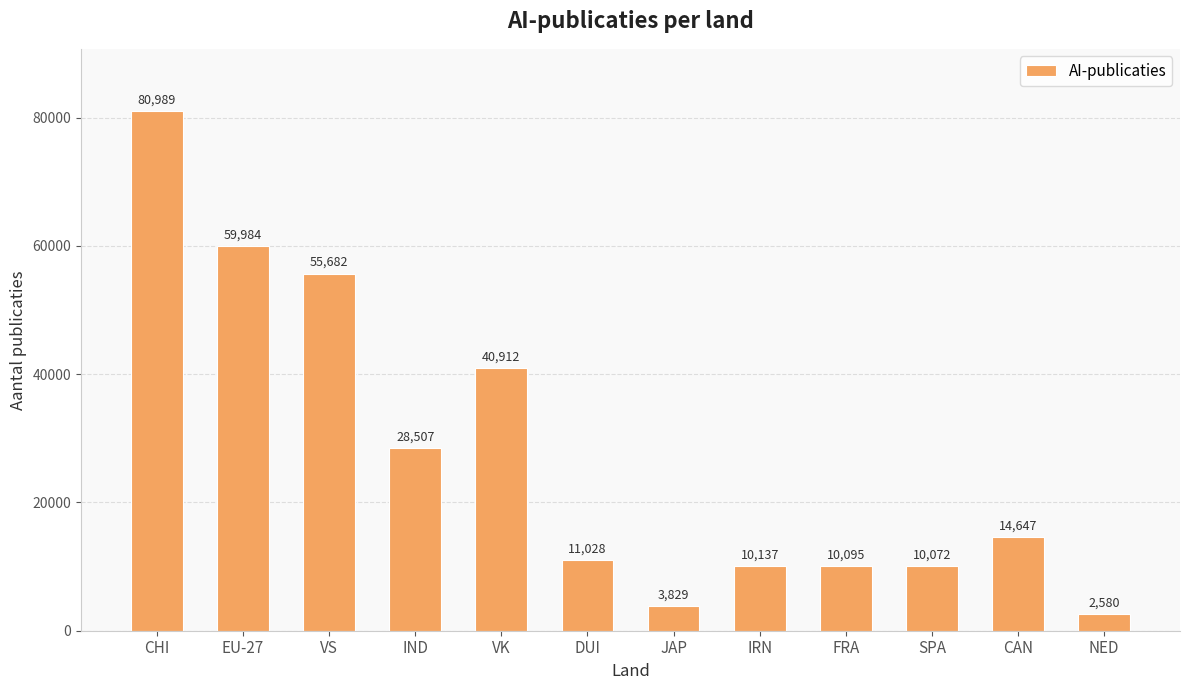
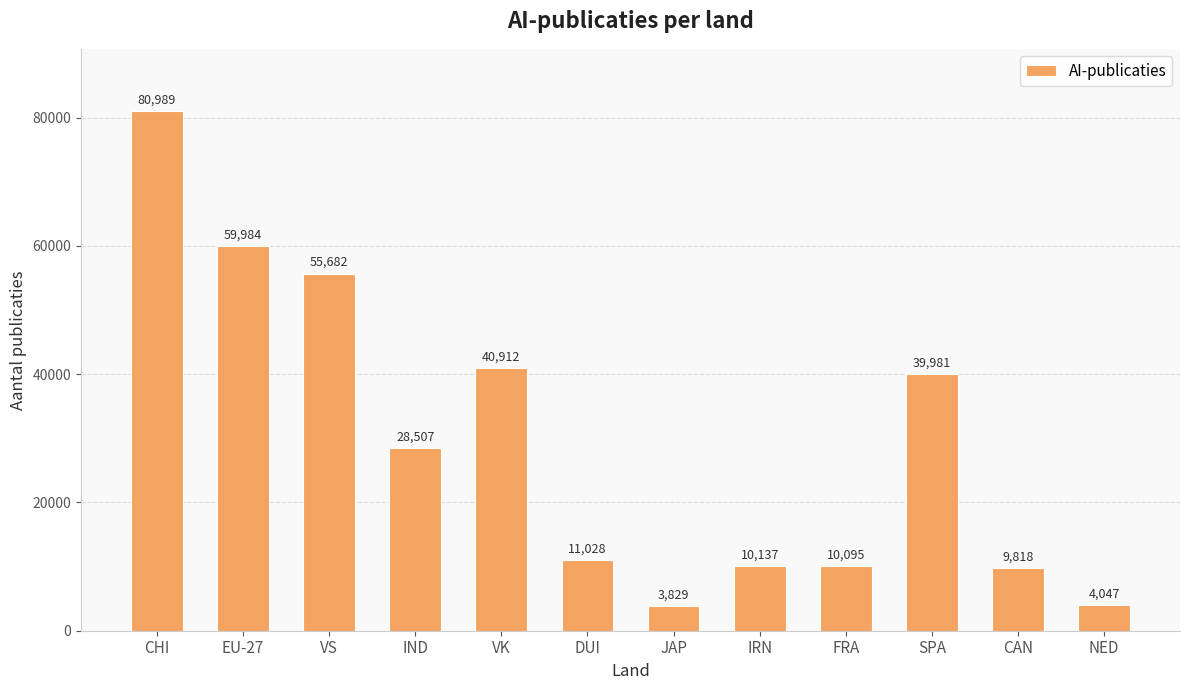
  {
    "CHI": "80,989",
    "EU-27": "59,984",
    "VS": "55,682",
    "IND": "28,507",
    "VK": "40,912",
    "DUI": "11,028",
    "JAP": "3,829",
    "IRN": "10,137",
    "FRA": "10,095",
-   "SPA": "10,072",
-   "CAN": "14,647",
-   "NED": "2,580"
+   "SPA": "39,981",
+   "CAN": "9,818",
+   "NED": "4,047"
  }
